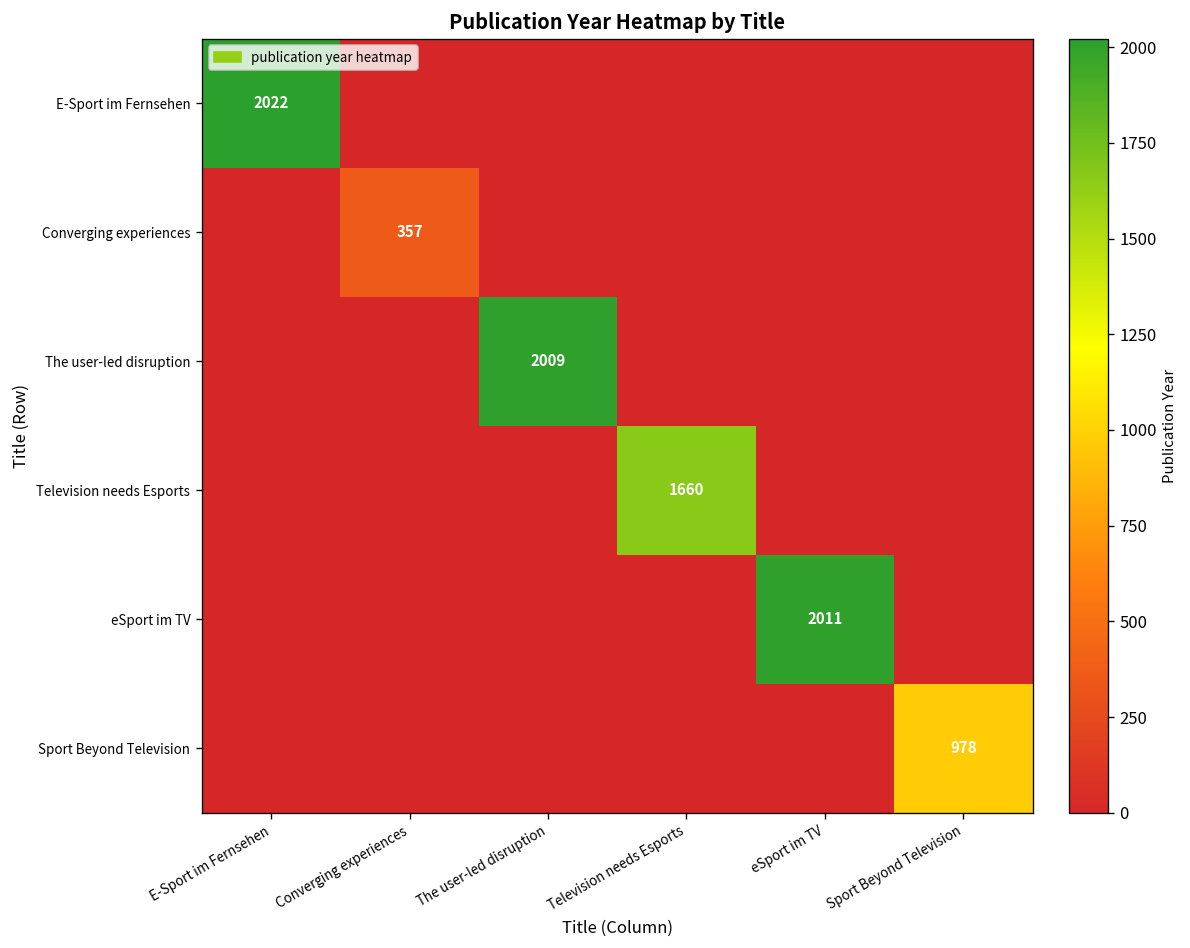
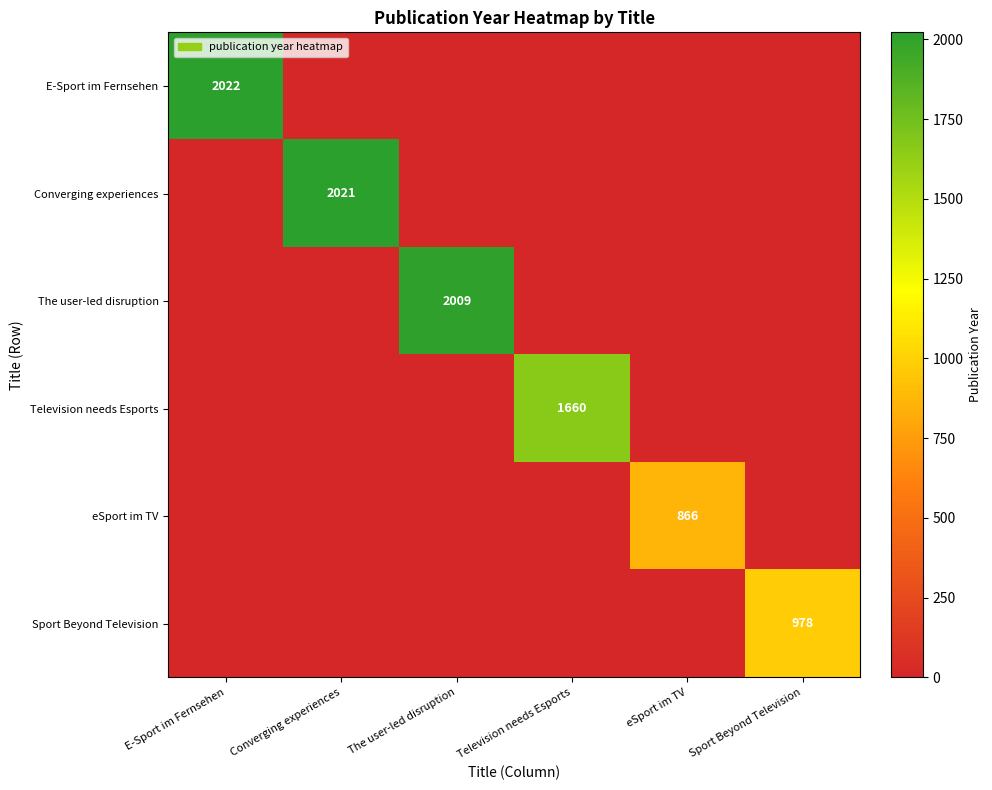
  {
    "E-Sport im Fernsehen": {
      "E-Sport im Fernsehen": 2022
    },
    "Converging experiences": {
-     "Converging experiences": 357
+     "Converging experiences": 2021
    },
    "The user-led disruption": {
      "The user-led disruption": 2009
    },
    "Television needs Esports": {
      "Television needs Esports": 1660
    },
    "eSport im TV": {
-     "eSport im TV": 2011
+     "eSport im TV": 866
    },
    "Sport Beyond Television": {
      "Sport Beyond Television": 978
    }
  }
